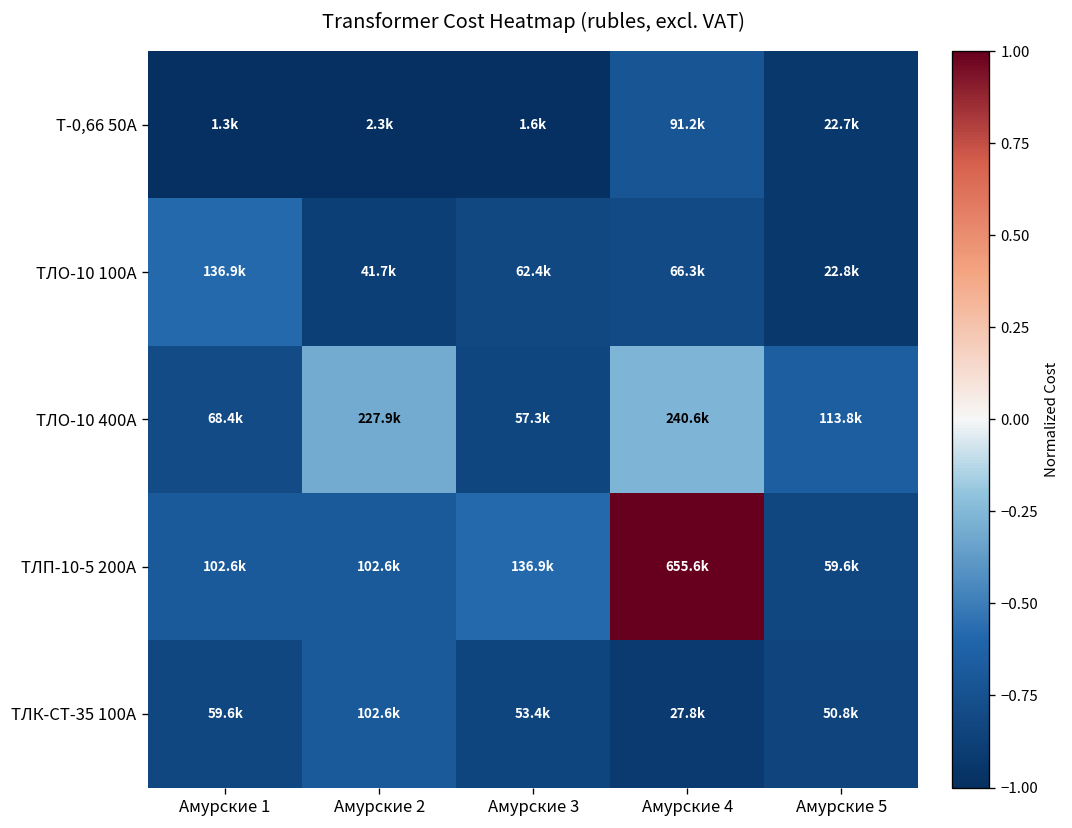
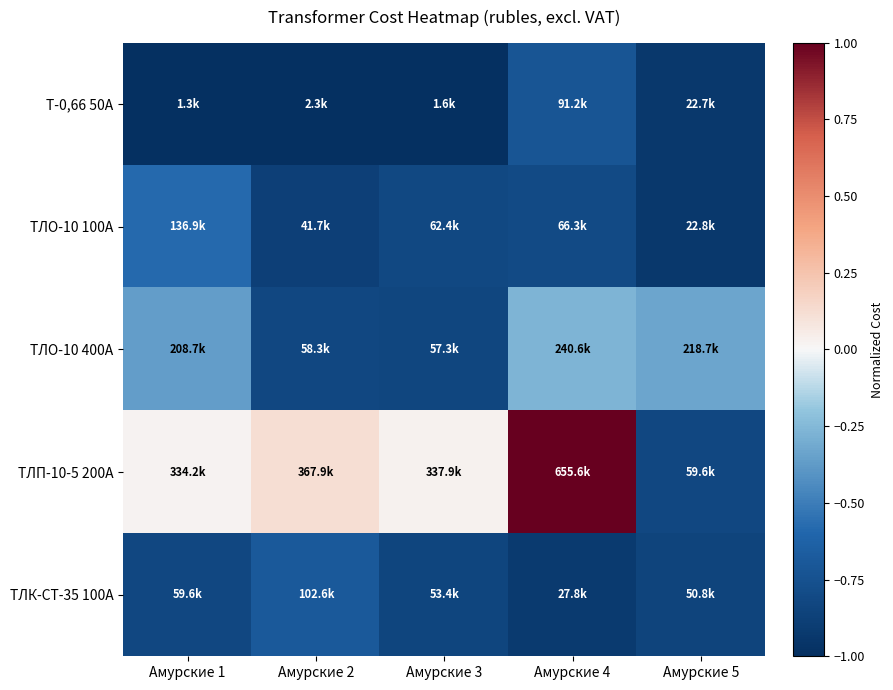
  {
    "Т-0,66 50A": {
      "Амурские 1": "1.3k",
      "Амурские 2": "2.3k",
      "Амурские 3": "1.6k",
      "Амурские 4": "91.2k",
      "Амурские 5": "22.7k"
    },
    "ТЛО-10 100A": {
      "Амурские 1": "136.9k",
      "Амурские 2": "41.7k",
      "Амурские 3": "62.4k",
      "Амурские 4": "66.3k",
      "Амурские 5": "22.8k"
    },
    "ТЛО-10 400A": {
-     "Амурские 1": "68.4k",
-     "Амурские 2": "227.9k",
+     "Амурские 1": "208.7k",
+     "Амурские 2": "58.3k",
      "Амурские 3": "57.3k",
      "Амурские 4": "240.6k",
-     "Амурские 5": "113.8k"
+     "Амурские 5": "218.7k"
    },
    "ТЛП-10-5 200A": {
-     "Амурские 1": "102.6k",
-     "Амурские 2": "102.6k",
-     "Амурские 3": "136.9k",
+     "Амурские 1": "334.2k",
+     "Амурские 2": "367.9k",
+     "Амурские 3": "337.9k",
      "Амурские 4": "655.6k",
      "Амурские 5": "59.6k"
    },
    "ТЛК-СТ-35 100A": {
      "Амурские 1": "59.6k",
      "Амурские 2": "102.6k",
      "Амурские 3": "53.4k",
      "Амурские 4": "27.8k",
      "Амурские 5": "50.8k"
    }
  }
